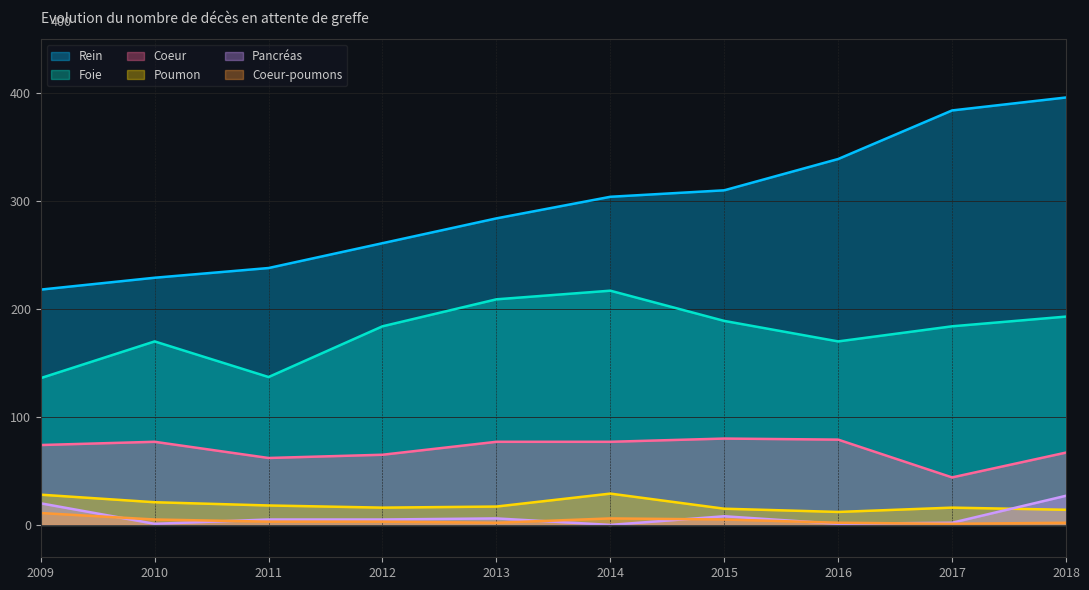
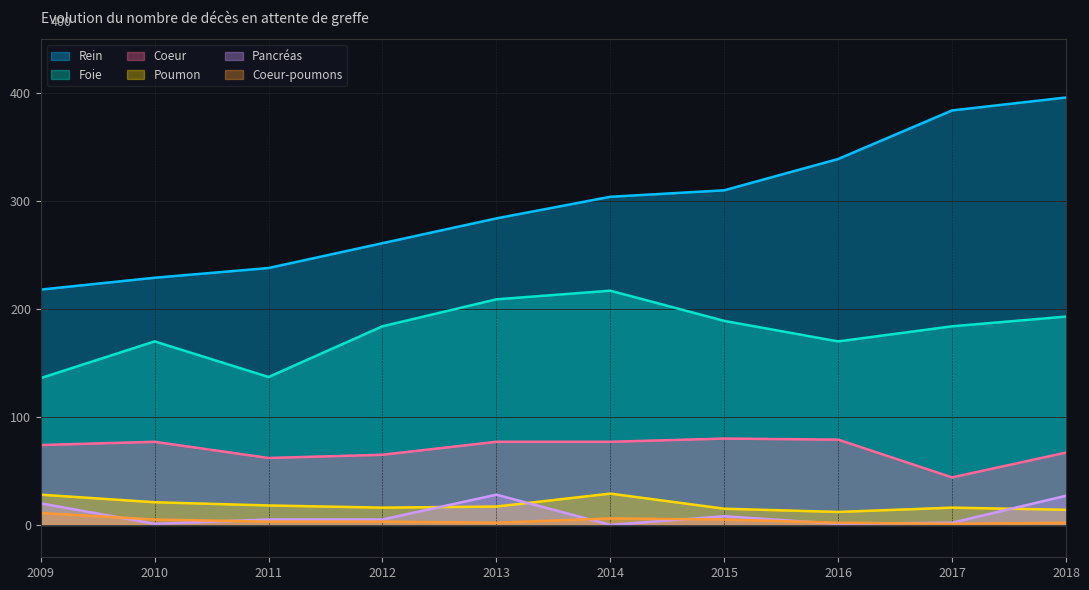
  {
    "Pancréas": {
      "2009": 20,
      "2010": 1,
-     "2013": 6,
+     "2013": 28,
      "2014": 0,
      "2015": 8,
      "2018": 27
    }
  }
